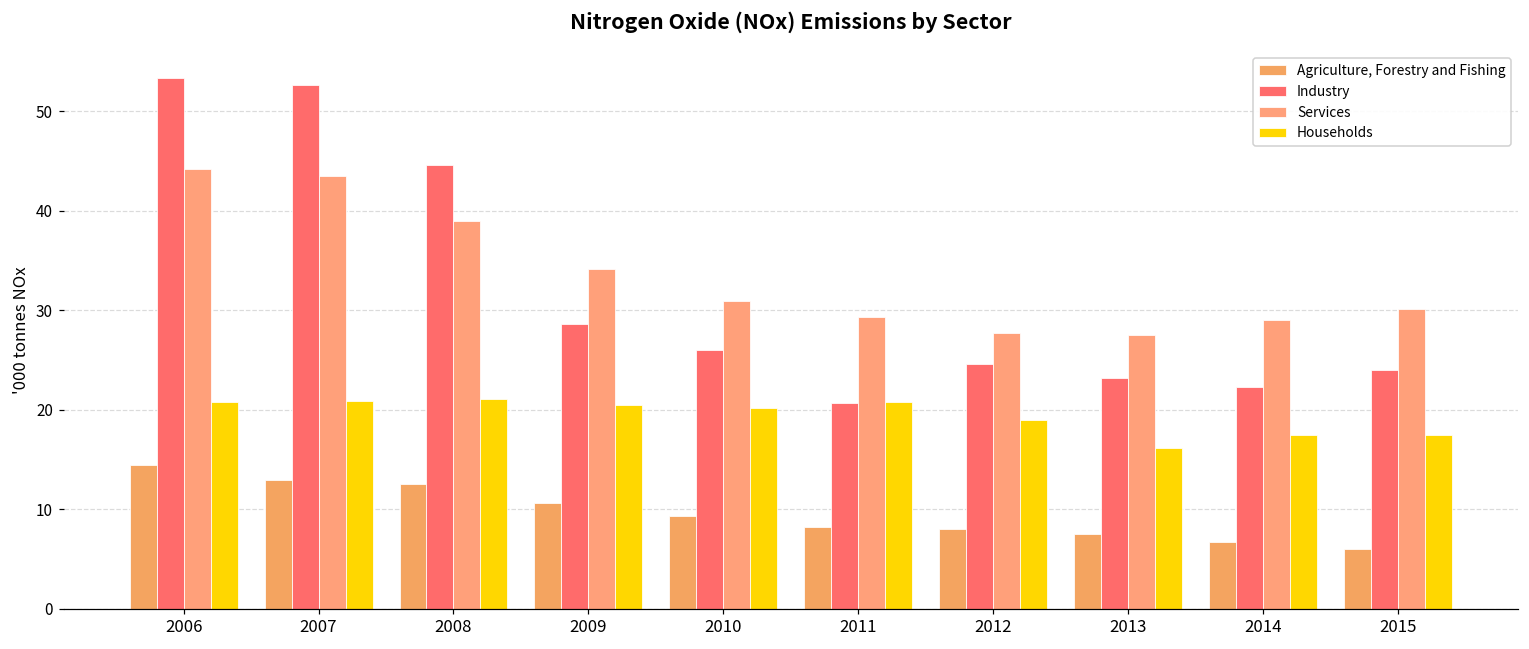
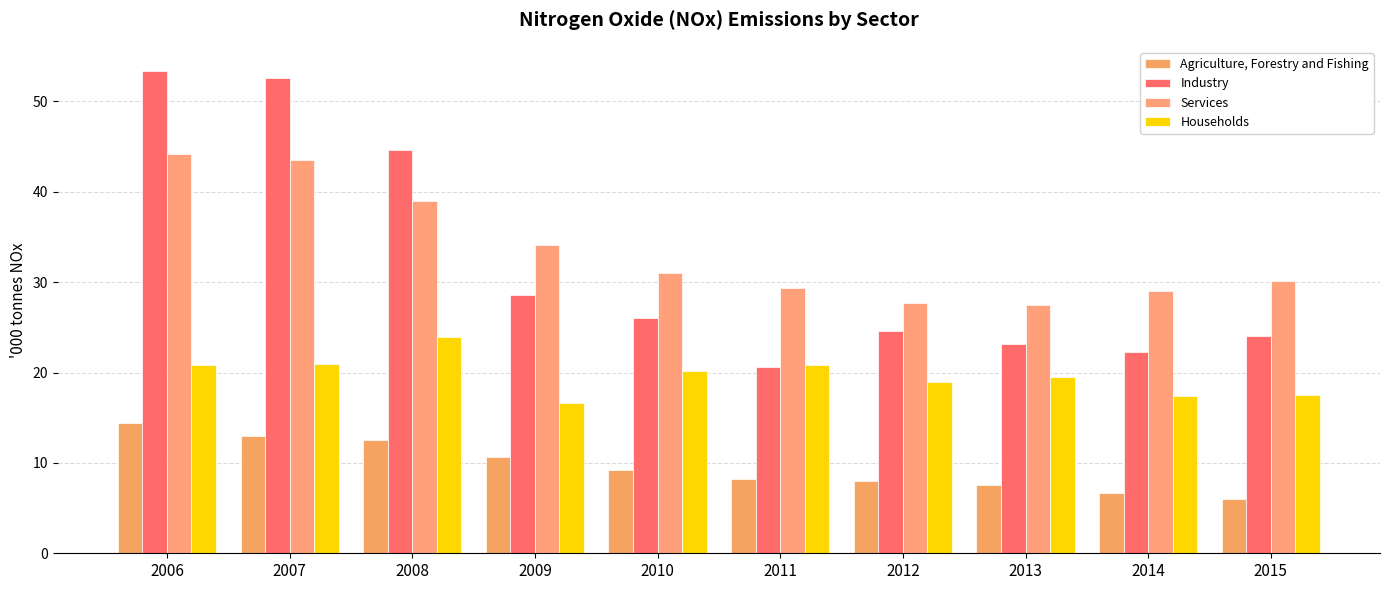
  {
    "Households": {
      "2006": 21,
      "2007": 21,
-     "2008": 21,
-     "2009": 21,
+     "2008": 24,
+     "2009": 17,
      "2010": 20,
      "2011": 21,
      "2012": 19,
-     "2013": 16,
+     "2013": 20,
      "2014": 17,
      "2015": 17
    }
  }
